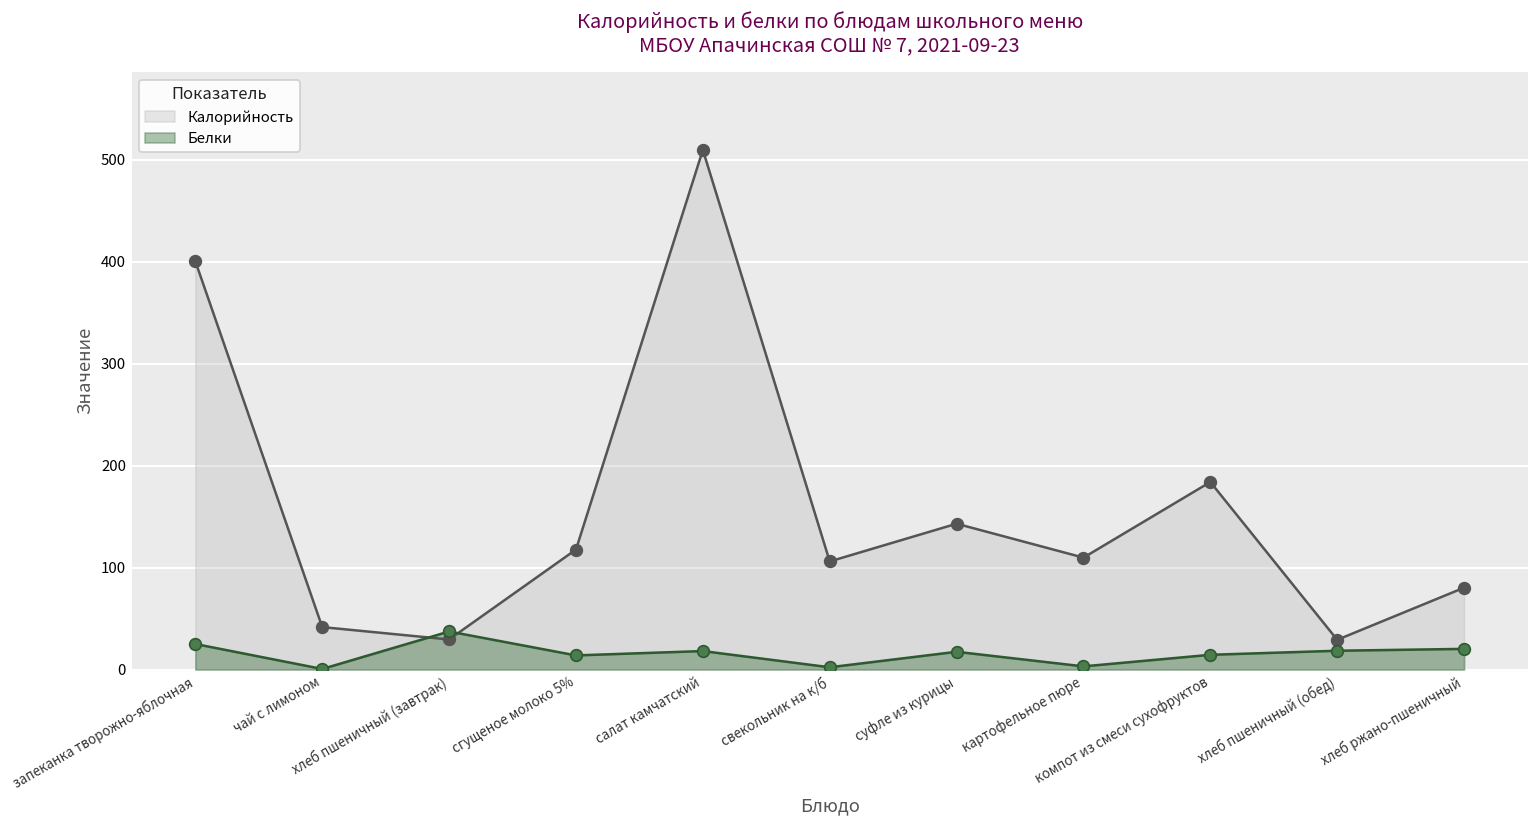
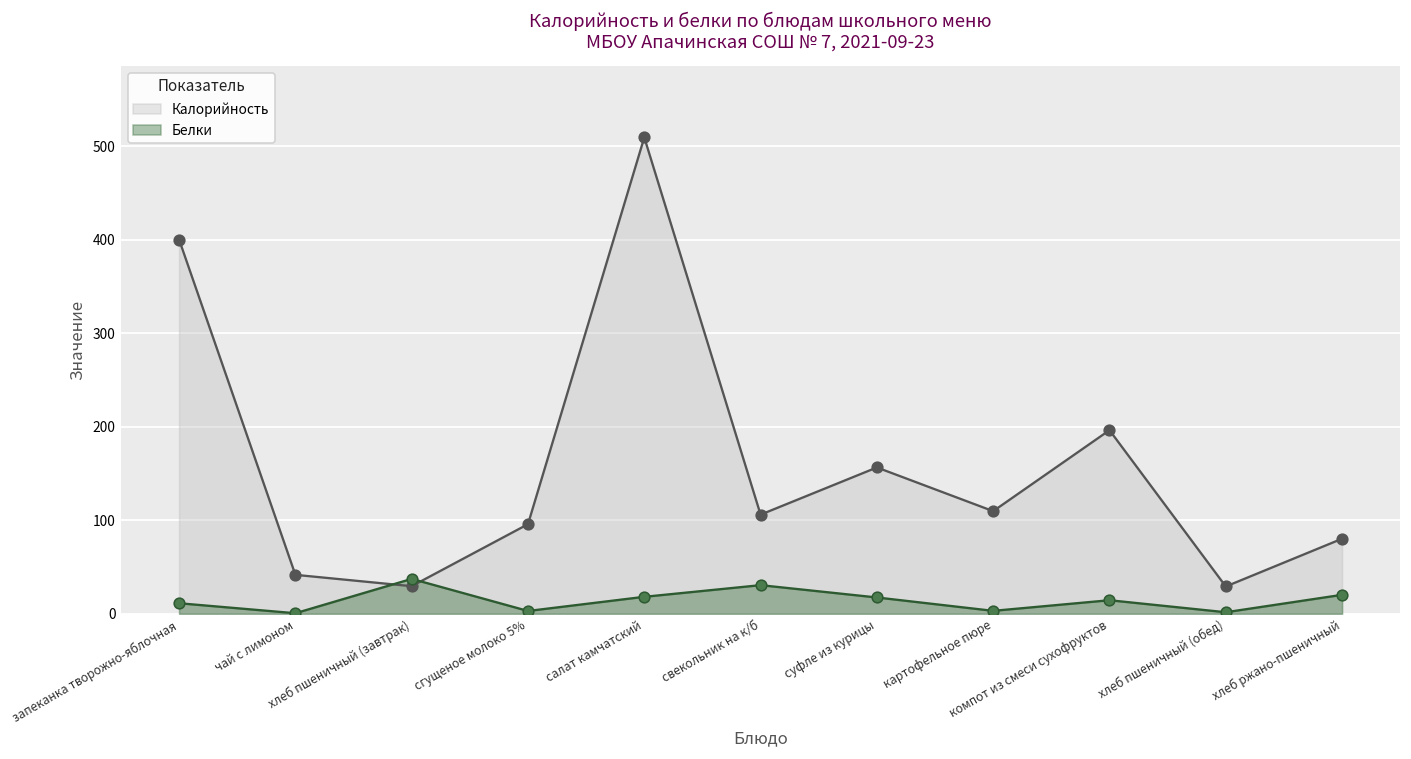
  {
    "Калорийность": {
      "запеканка творожно-яблочная": 400,
      "чай с лимоном": 40,
      "хлеб пшеничный (завтрак)": 30,
-     "сгущеное молоко 5%": 120,
+     "сгущеное молоко 5%": 100,
      "салат камчатский": 510,
      "свекольник на к/б": 110,
-     "суфле из курицы": 140,
+     "суфле из курицы": 160,
      "картофельное пюре": 110,
-     "компот из смеси сухофруктов": 180,
+     "компот из смеси сухофруктов": 200,
      "хлеб пшеничный (обед)": 30,
      "хлеб ржано-пшеничный": 80
    },
    "Белки": {
-     "запеканка творожно-яблочная": 30,
+     "запеканка творожно-яблочная": 10,
      "чай с лимоном": 0,
      "хлеб пшеничный (завтрак)": 40,
-     "сгущеное молоко 5%": 10,
+     "сгущеное молоко 5%": 0,
      "салат камчатский": 20,
-     "свекольник на к/б": 0,
+     "свекольник на к/б": 30,
      "суфле из курицы": 20,
      "картофельное пюре": 0,
      "компот из смеси сухофруктов": 10,
-     "хлеб пшеничный (обед)": 20,
+     "хлеб пшеничный (обед)": 0,
      "хлеб ржано-пшеничный": 20
    }
  }
